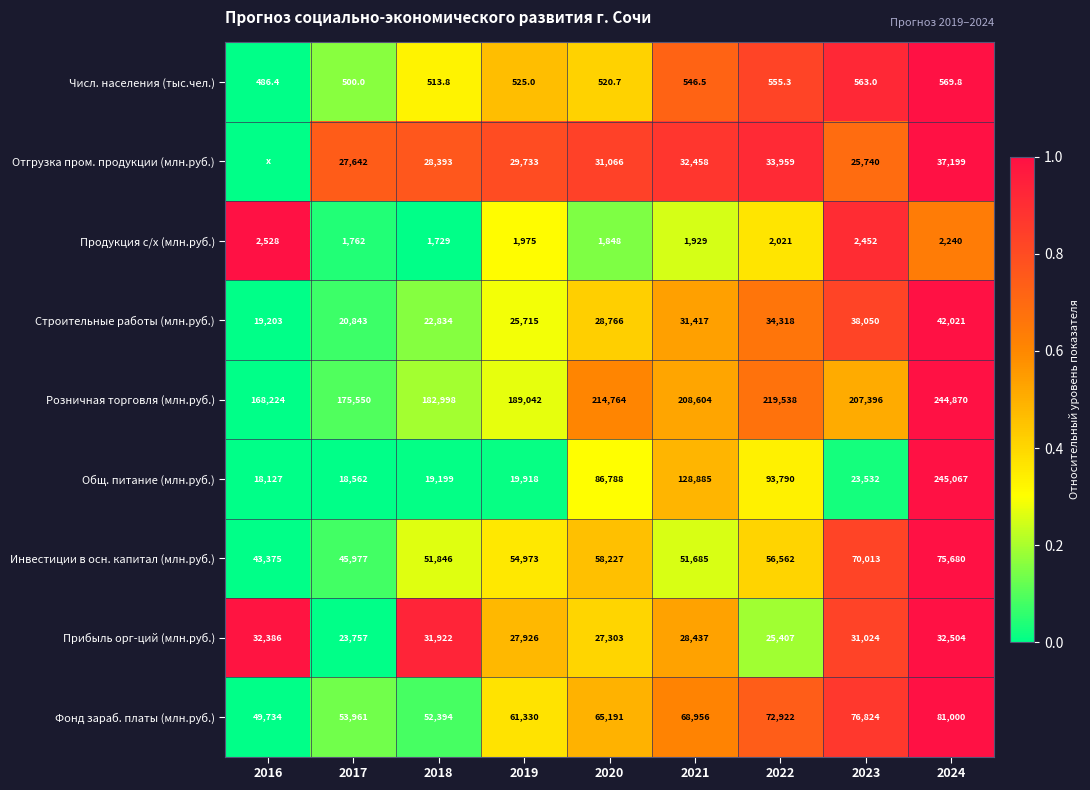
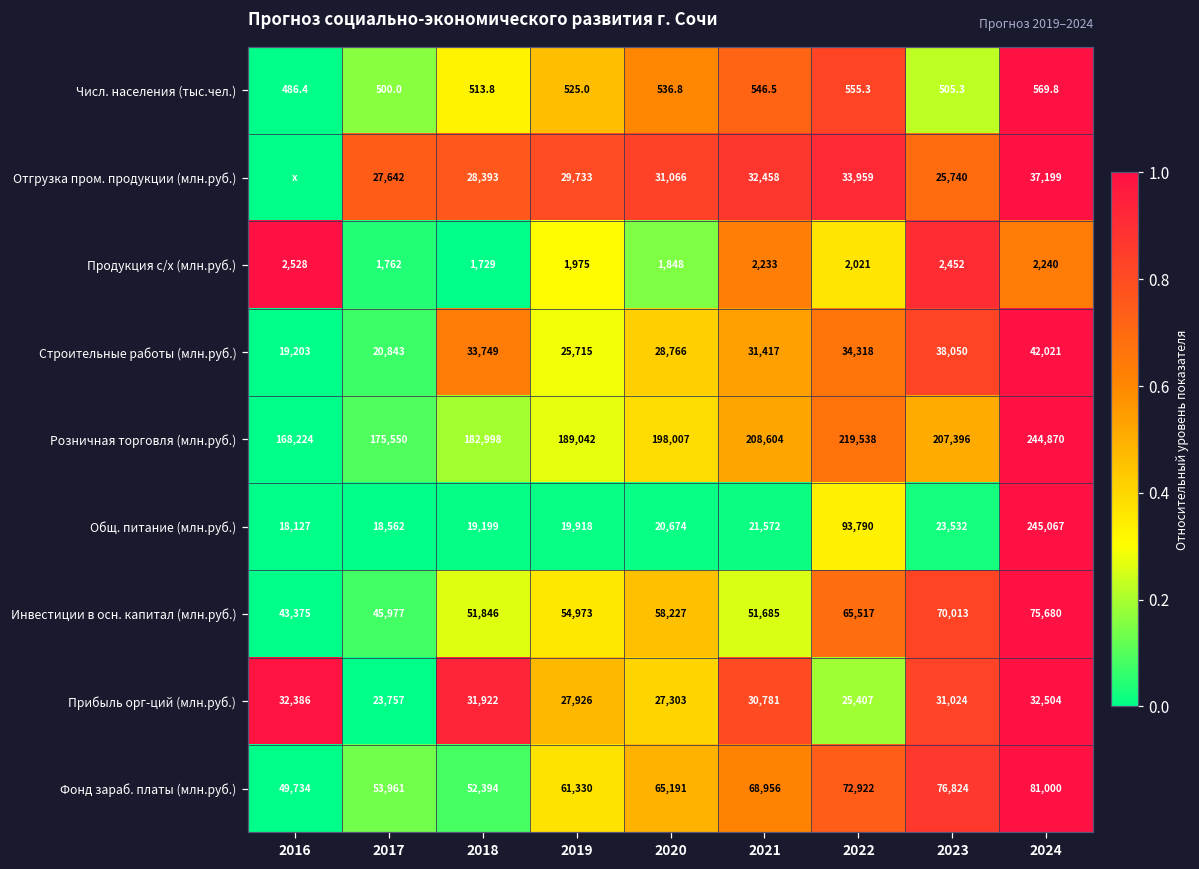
  {
    "Числ. населения (тыс.чел.)": {
      "2016": "486.4",
      "2017": "500.0",
      "2018": "513.8",
      "2019": "525.0",
-     "2020": "520.7",
+     "2020": "536.8",
      "2021": "546.5",
      "2022": "555.3",
-     "2023": "563.0",
+     "2023": "505.3",
      "2024": "569.8"
    },
    "Отгрузка пром. продукции (млн.руб.)": {
      "2017": "27,642",
      "2018": "28,393",
      "2019": "29,733",
      "2020": "31,066",
      "2021": "32,458",
      "2022": "33,959",
      "2023": "25,740",
      "2024": "37,199"
    },
    "Продукция с/х (млн.руб.)": {
      "2016": "2,528",
      "2017": "1,762",
      "2018": "1,729",
      "2019": "1,975",
      "2020": "1,848",
-     "2021": "1,929",
+     "2021": "2,233",
      "2022": "2,021",
      "2023": "2,452",
      "2024": "2,240"
    },
    "Строительные работы (млн.руб.)": {
      "2016": "19,203",
      "2017": "20,843",
-     "2018": "22,834",
+     "2018": "33,749",
      "2019": "25,715",
      "2020": "28,766",
      "2021": "31,417",
      "2022": "34,318",
      "2023": "38,050",
      "2024": "42,021"
    },
    "Розничная торговля (млн.руб.)": {
      "2016": "168,224",
      "2017": "175,550",
      "2018": "182,998",
      "2019": "189,042",
-     "2020": "214,764",
+     "2020": "198,007",
      "2021": "208,604",
      "2022": "219,538",
      "2023": "207,396",
      "2024": "244,870"
    },
    "Общ. питание (млн.руб.)": {
      "2016": "18,127",
      "2017": "18,562",
      "2018": "19,199",
      "2019": "19,918",
-     "2020": "86,788",
-     "2021": "128,885",
+     "2020": "20,674",
+     "2021": "21,572",
      "2022": "93,790",
      "2023": "23,532",
      "2024": "245,067"
    },
    "Инвестиции в осн. капитал (млн.руб.)": {
      "2016": "43,375",
      "2017": "45,977",
      "2018": "51,846",
      "2019": "54,973",
      "2020": "58,227",
      "2021": "51,685",
-     "2022": "56,562",
+     "2022": "65,517",
      "2023": "70,013",
      "2024": "75,680"
    },
    "Прибыль орг-ций (млн.руб.)": {
      "2016": "32,386",
      "2017": "23,757",
      "2018": "31,922",
      "2019": "27,926",
      "2020": "27,303",
-     "2021": "28,437",
+     "2021": "30,781",
      "2022": "25,407",
      "2023": "31,024",
      "2024": "32,504"
    },
    "Фонд зараб. платы (млн.руб.)": {
      "2016": "49,734",
      "2017": "53,961",
      "2018": "52,394",
      "2019": "61,330",
      "2020": "65,191",
      "2021": "68,956",
      "2022": "72,922",
      "2023": "76,824",
      "2024": "81,000"
    }
  }
